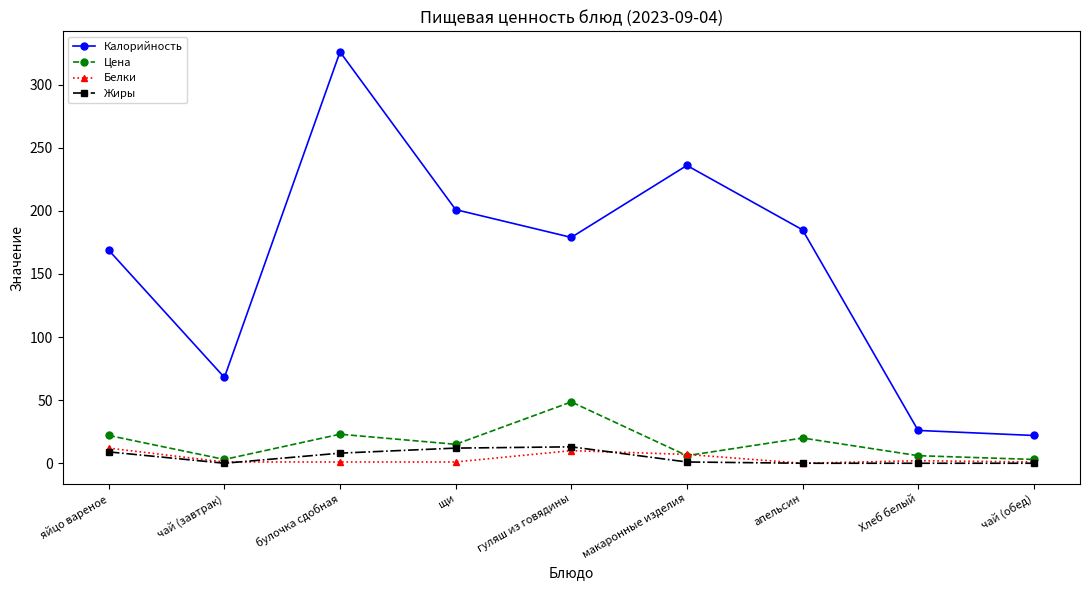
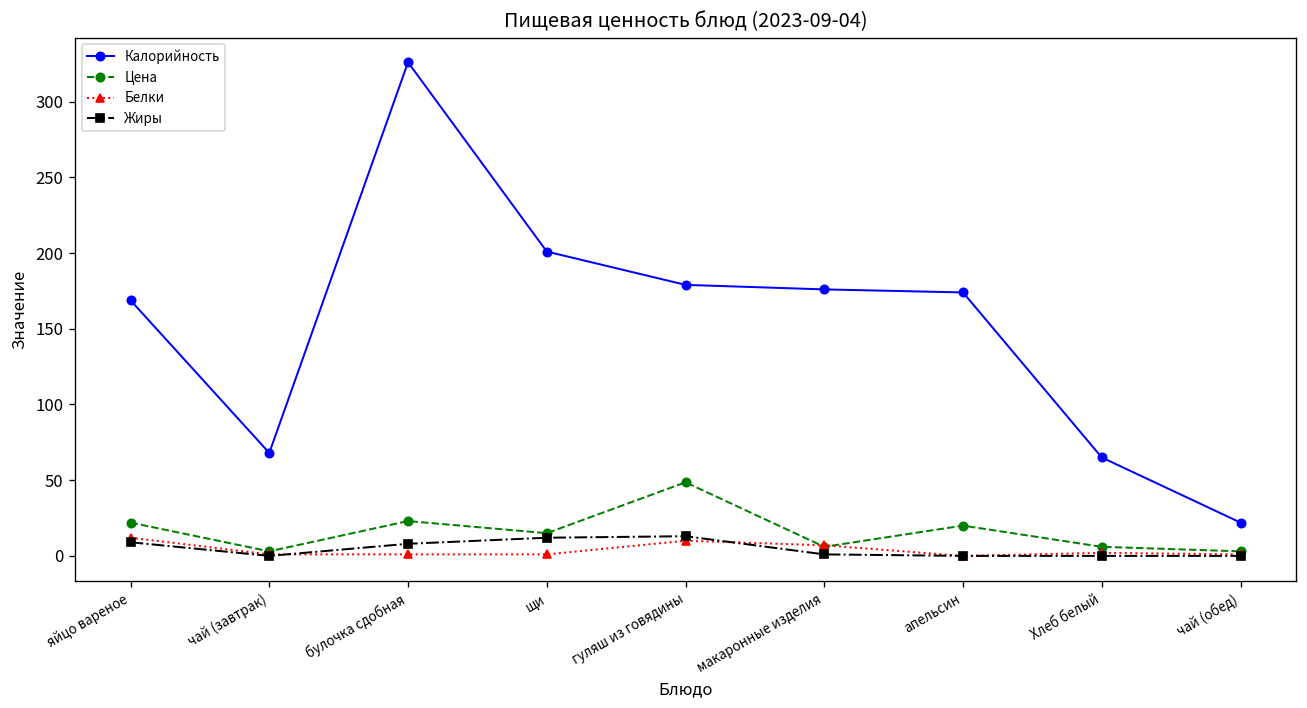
  {
    "Калорийность": {
      "яйцо вареное": 169,
      "чай (завтрак)": 68,
      "булочка сдобная": 326,
      "щи": 201,
      "гуляш из говядины": 179,
-     "макаронные изделия": 236,
-     "апельсин": 185,
-     "Хлеб белый": 26,
+     "макаронные изделия": 176,
+     "апельсин": 174,
+     "Хлеб белый": 65,
      "чай (обед)": 22
    },
    "Цена": {
      "яйцо вареное": 22,
      "булочка сдобная": 23,
      "щи": 15,
      "гуляш из говядины": 49,
      "апельсин": 20,
      "Хлеб белый": 6
    },
    "Белки": {
      "яйцо вареное": 12,
      "булочка сдобная": 1,
      "щи": 1,
      "гуляш из говядины": 10
    },
    "Жиры": {
      "яйцо вареное": 9,
      "булочка сдобная": 8,
      "щи": 12,
      "гуляш из говядины": 13,
      "макаронные изделия": 1
    }
  }
